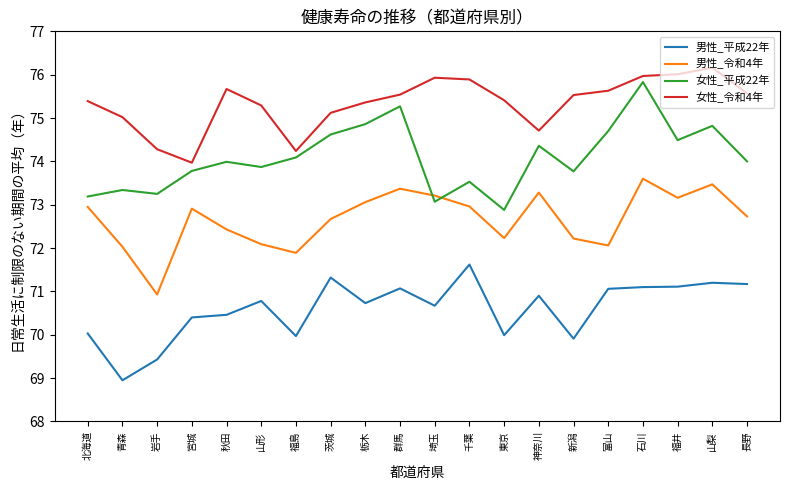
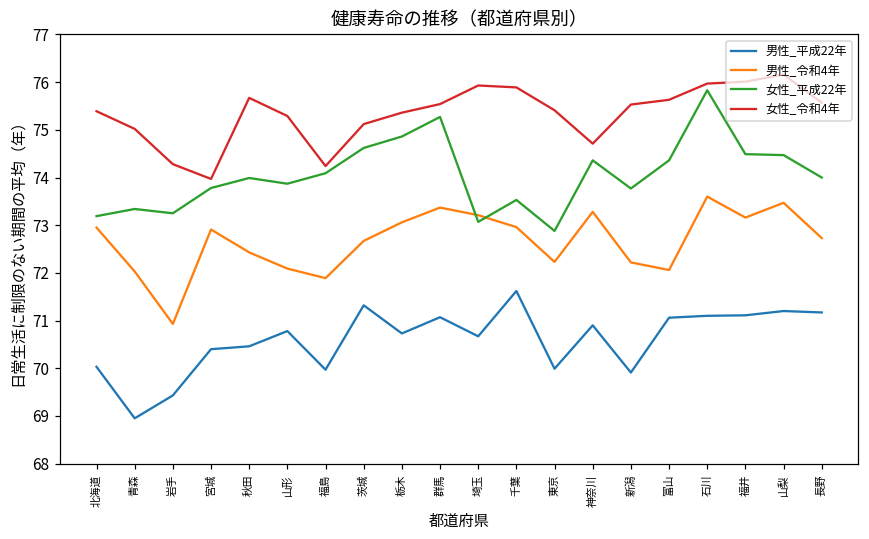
  {
    "男性_平成22年": {
      "北海道": 70.0,
      "青森": 69.0,
      "岩手": 69.4,
      "宮城": 70.4,
      "秋田": 70.5,
      "山形": 70.8,
      "福島": 70.0,
      "茨城": 71.3,
      "栃木": 70.7,
      "群馬": 71.1,
      "埼玉": 70.7,
      "千葉": 71.6,
      "東京": 70.0,
      "神奈川": 70.9,
      "新潟": 69.9,
      "富山": 71.1,
      "石川": 71.1,
      "福井": 71.1,
      "山梨": 71.2,
      "長野": 71.2
    },
    "男性_令和4年": {
      "北海道": 73.0,
      "青森": 72.0,
      "岩手": 70.9,
      "宮城": 72.9,
      "秋田": 72.4,
      "山形": 72.1,
      "福島": 71.9,
      "茨城": 72.7,
      "栃木": 73.1,
      "群馬": 73.4,
      "埼玉": 73.2,
      "千葉": 73.0,
      "東京": 72.2,
      "神奈川": 73.3,
      "新潟": 72.2,
      "富山": 72.1,
      "石川": 73.6,
      "福井": 73.2,
      "山梨": 73.5,
      "長野": 72.7
    },
    "女性_平成22年": {
      "北海道": 73.2,
      "青森": 73.3,
      "岩手": 73.3,
      "宮城": 73.8,
      "秋田": 74.0,
      "山形": 73.9,
      "福島": 74.1,
      "茨城": 74.6,
      "栃木": 74.9,
      "群馬": 75.3,
      "埼玉": 73.1,
      "千葉": 73.5,
      "東京": 72.9,
      "神奈川": 74.4,
      "新潟": 73.8,
-     "富山": 74.7,
+     "富山": 74.4,
      "石川": 75.8,
      "福井": 74.5,
-     "山梨": 74.8,
+     "山梨": 74.5,
      "長野": 74.0
    },
    "女性_令和4年": {
      "北海道": 75.4,
      "青森": 75.0,
      "岩手": 74.3,
      "宮城": 74.0,
      "秋田": 75.7,
      "山形": 75.3,
      "福島": 74.2,
      "茨城": 75.1,
      "栃木": 75.4,
      "群馬": 75.5,
      "埼玉": 75.9,
      "千葉": 75.9,
      "東京": 75.4,
      "神奈川": 74.7,
      "新潟": 75.5,
      "富山": 75.6,
      "石川": 76.0
    }
  }
